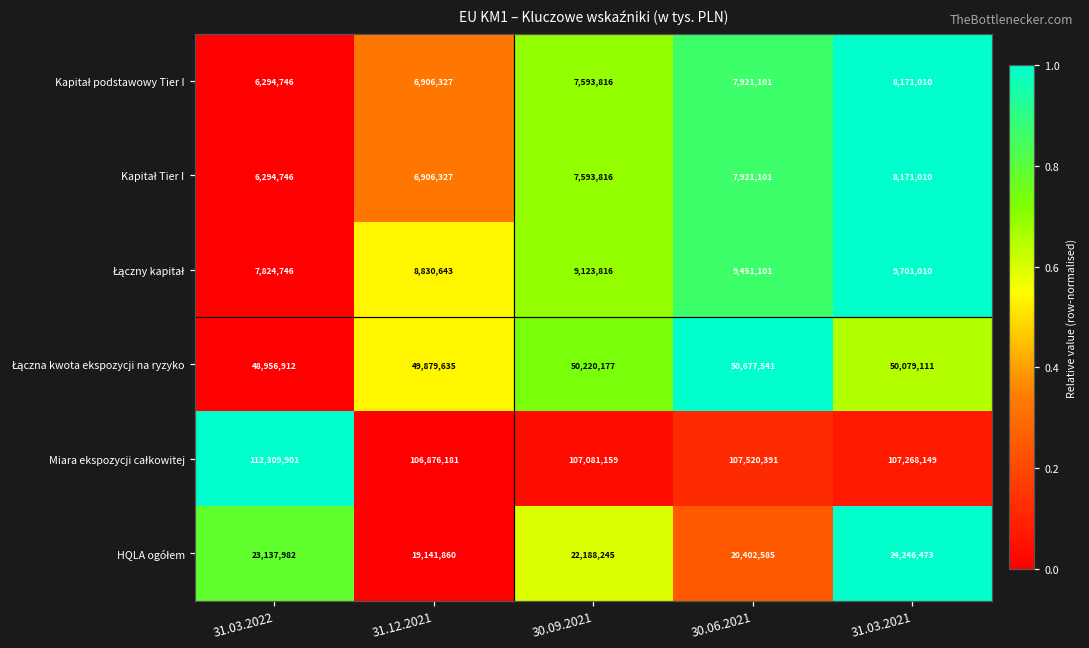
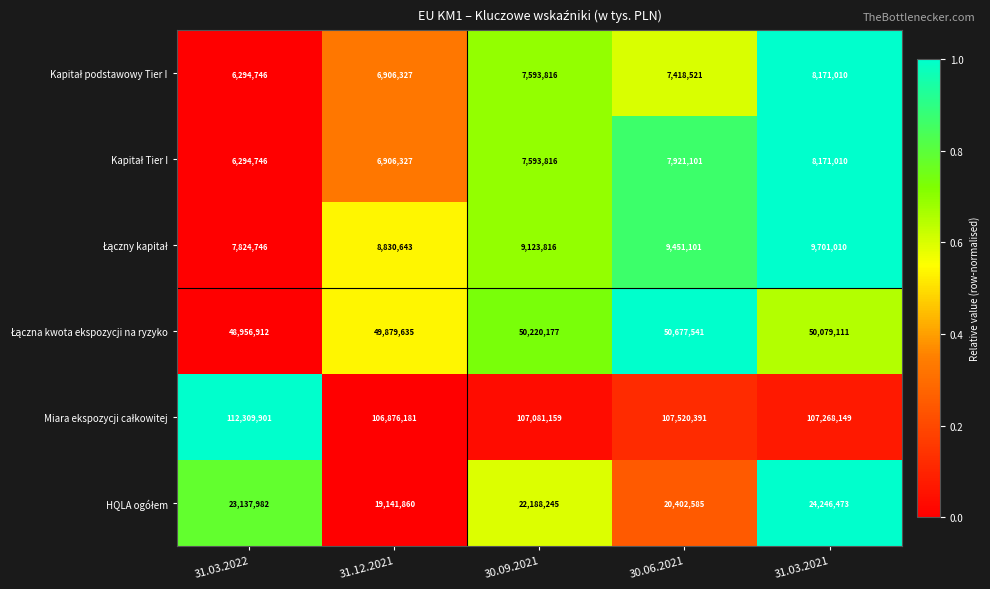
  {
    "Kapitał podstawowy Tier I": {
      "31.03.2022": "6,294,746",
      "31.12.2021": "6,906,327",
      "30.09.2021": "7,593,816",
-     "30.06.2021": "7,921,101",
+     "30.06.2021": "7,418,521",
      "31.03.2021": "8,171,010"
    },
    "Kapitał Tier I": {
      "31.03.2022": "6,294,746",
      "31.12.2021": "6,906,327",
      "30.09.2021": "7,593,816",
      "30.06.2021": "7,921,101",
      "31.03.2021": "8,171,010"
    },
    "Łączny kapitał": {
      "31.03.2022": "7,824,746",
      "31.12.2021": "8,830,643",
      "30.09.2021": "9,123,816",
      "30.06.2021": "9,451,101",
      "31.03.2021": "9,701,010"
    },
    "Łączna kwota ekspozycji na ryzyko": {
      "31.03.2022": "48,956,912",
      "31.12.2021": "49,879,635",
      "30.09.2021": "50,220,177",
      "30.06.2021": "50,677,541",
      "31.03.2021": "50,079,111"
    },
    "Miara ekspozycji całkowitej": {
      "31.03.2022": "112,309,901",
      "31.12.2021": "106,876,181",
      "30.09.2021": "107,081,159",
      "30.06.2021": "107,520,391",
      "31.03.2021": "107,268,149"
    },
    "HQLA ogółem": {
      "31.03.2022": "23,137,982",
      "31.12.2021": "19,141,860",
      "30.09.2021": "22,188,245",
      "30.06.2021": "20,402,585",
      "31.03.2021": "24,246,473"
    }
  }
